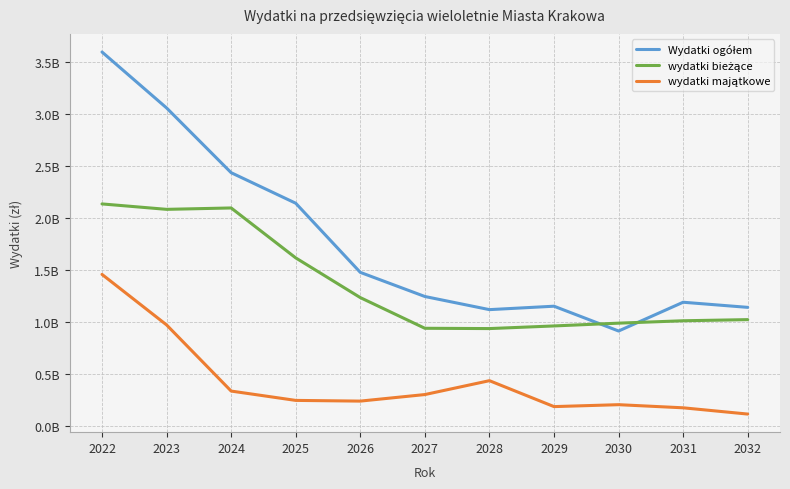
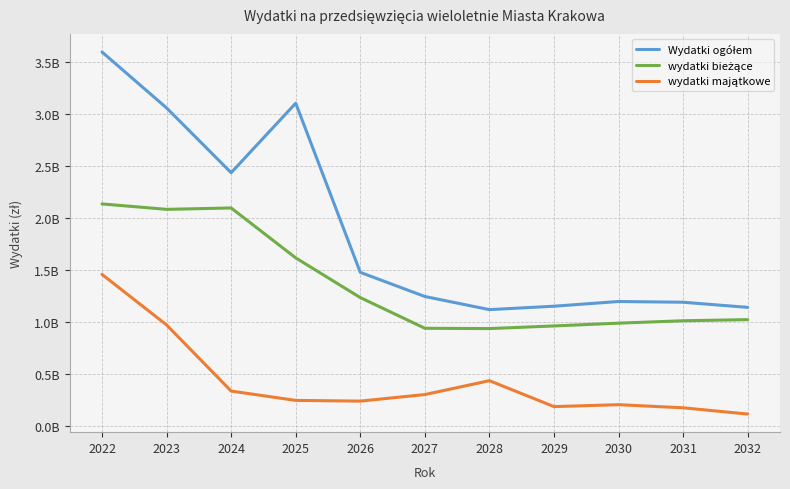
  {
    "Wydatki ogółem": {
      "2022": 3590000000,
      "2023": 3050000000,
      "2024": 2430000000,
-     "2025": 2140000000,
+     "2025": 3100000000,
      "2026": 1480000000,
      "2027": 1250000000,
      "2028": 1120000000,
      "2029": 1150000000,
-     "2030": 910000000,
+     "2030": 1200000000,
      "2031": 1190000000,
      "2032": 1140000000
    },
    "wydatki bieżące": {
      "2022": 2130000000,
      "2023": 2080000000,
      "2024": 2090000000,
      "2025": 1620000000,
      "2026": 1240000000,
      "2027": 940000000,
      "2028": 940000000,
      "2029": 960000000,
      "2030": 990000000,
      "2031": 1010000000,
      "2032": 1020000000
    },
    "wydatki majątkowe": {
      "2022": 1460000000,
      "2023": 970000000,
      "2024": 340000000,
      "2025": 250000000,
      "2026": 240000000,
      "2027": 300000000,
      "2028": 440000000,
      "2029": 190000000,
      "2030": 210000000,
      "2031": 180000000,
      "2032": 120000000
    }
  }
